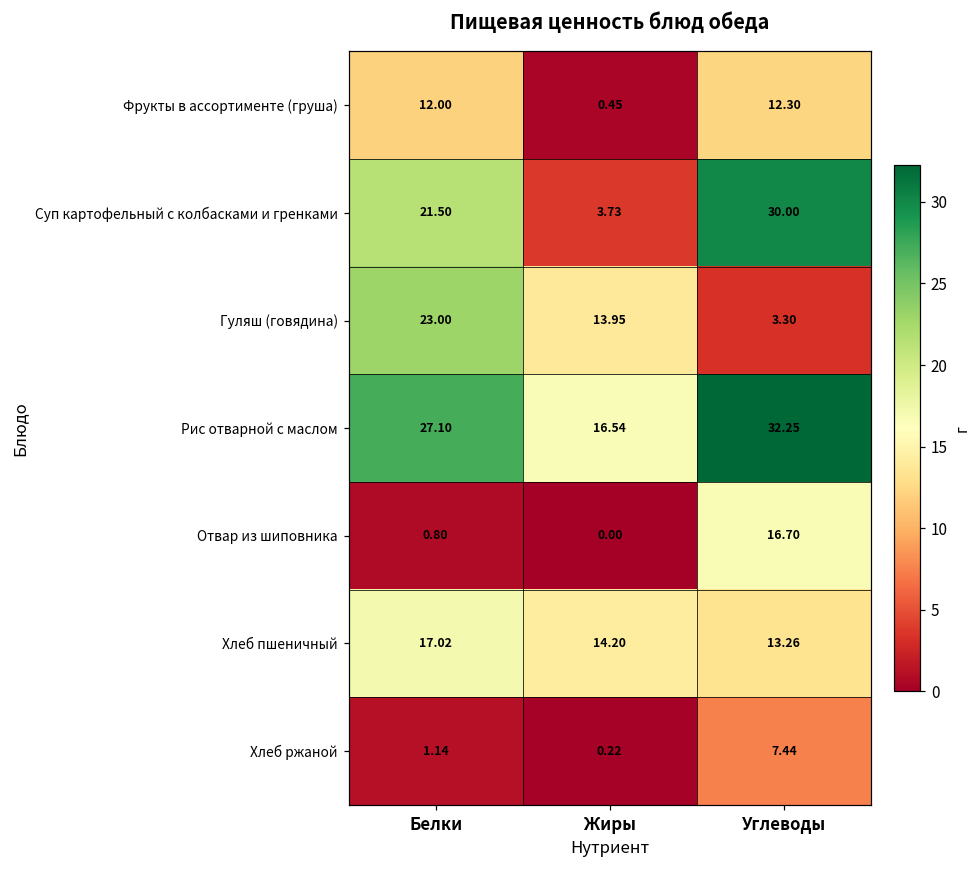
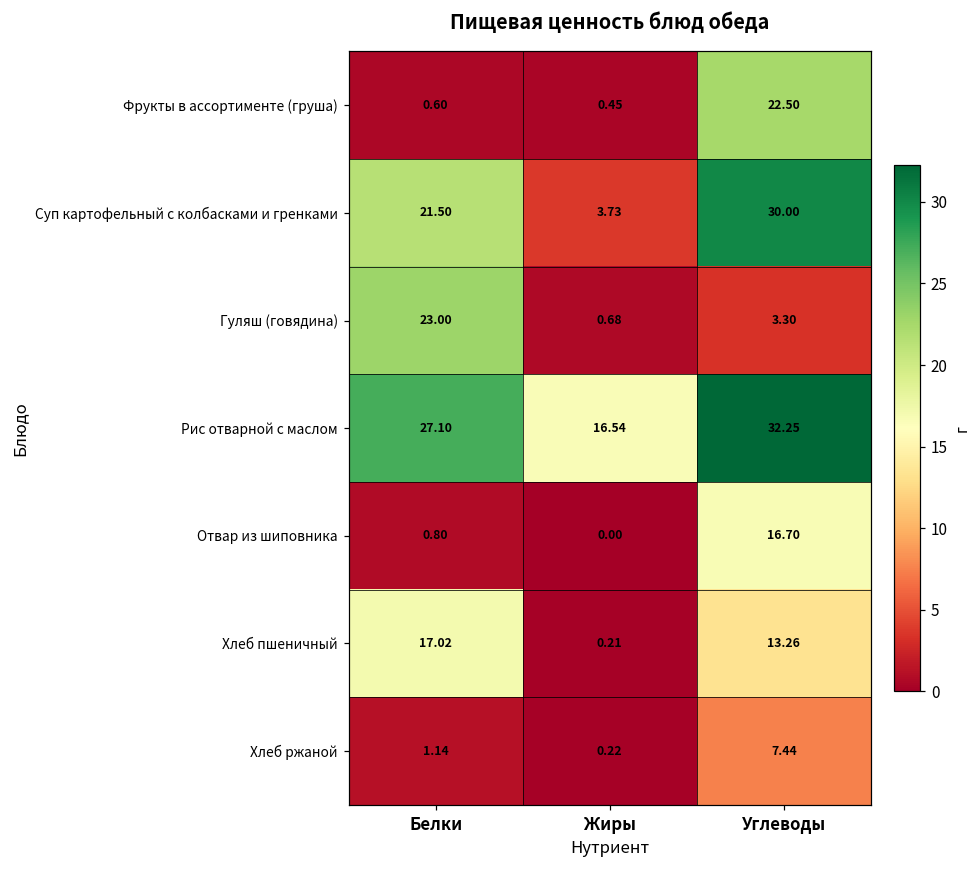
  {
    "Фрукты в ассортименте (груша)": {
-     "Белки": 12.00,
+     "Белки": 0.60,
      "Жиры": 0.45,
-     "Углеводы": 12.30
+     "Углеводы": 22.50
    },
    "Суп картофельный с колбасками и гренками": {
      "Белки": 21.50,
      "Жиры": 3.73,
      "Углеводы": 30.00
    },
    "Гуляш (говядина)": {
      "Белки": 23.00,
-     "Жиры": 13.95,
+     "Жиры": 0.68,
      "Углеводы": 3.30
    },
    "Рис отварной с маслом": {
      "Белки": 27.10,
      "Жиры": 16.54,
      "Углеводы": 32.25
    },
    "Отвар из шиповника": {
      "Белки": 0.80,
      "Жиры": 0.00,
      "Углеводы": 16.70
    },
    "Хлеб пшеничный": {
      "Белки": 17.02,
-     "Жиры": 14.20,
+     "Жиры": 0.21,
      "Углеводы": 13.26
    },
    "Хлеб ржаной": {
      "Белки": 1.14,
      "Жиры": 0.22,
      "Углеводы": 7.44
    }
  }
